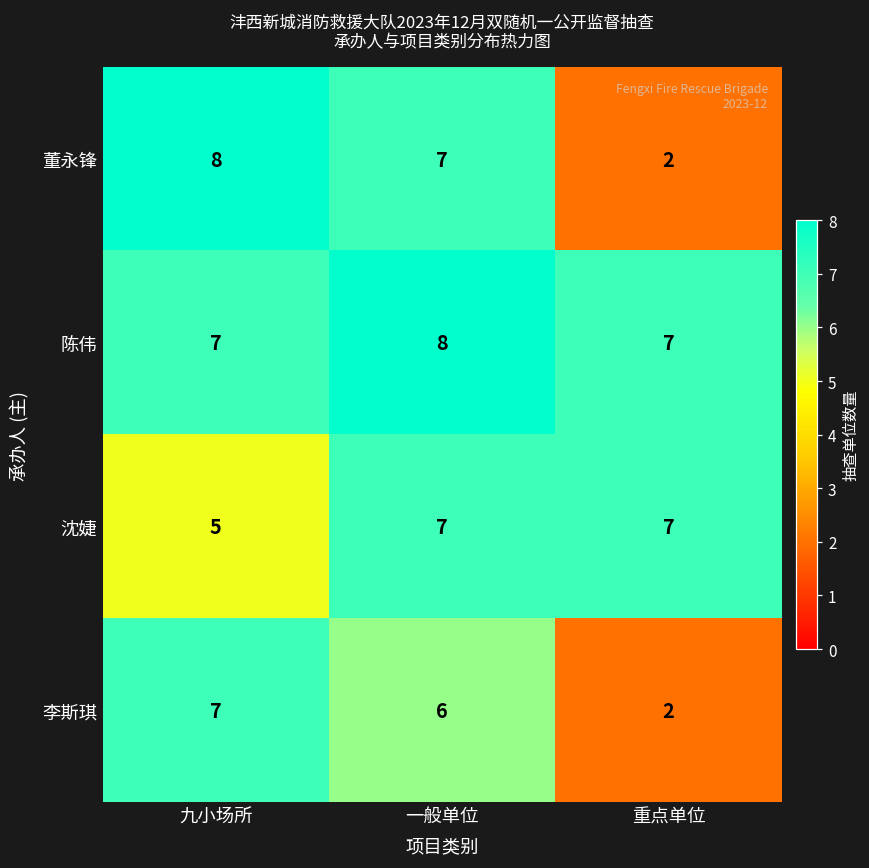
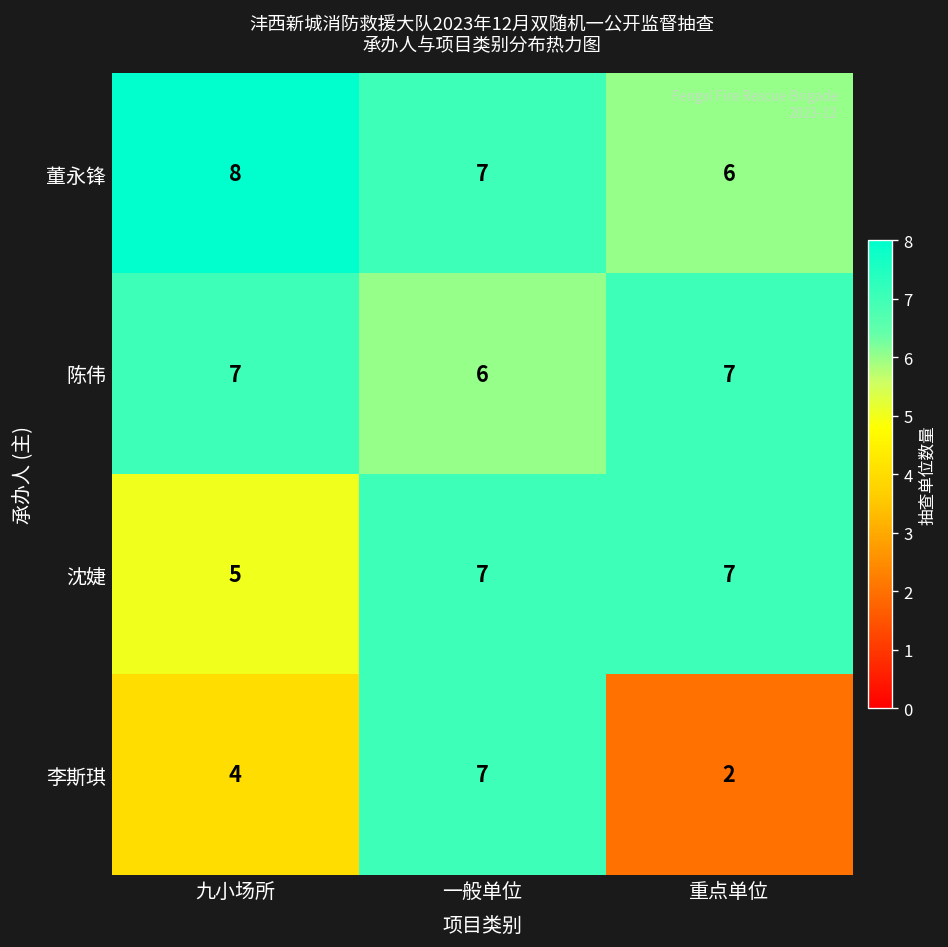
  {
    "董永锋": {
      "九小场所": 8,
      "一般单位": 7,
-     "重点单位": 2
+     "重点单位": 6
    },
    "陈伟": {
      "九小场所": 7,
-     "一般单位": 8,
+     "一般单位": 6,
      "重点单位": 7
    },
    "沈婕": {
      "九小场所": 5,
      "一般单位": 7,
      "重点单位": 7
    },
    "李斯琪": {
-     "九小场所": 7,
-     "一般单位": 6,
+     "九小场所": 4,
+     "一般单位": 7,
      "重点单位": 2
    }
  }
